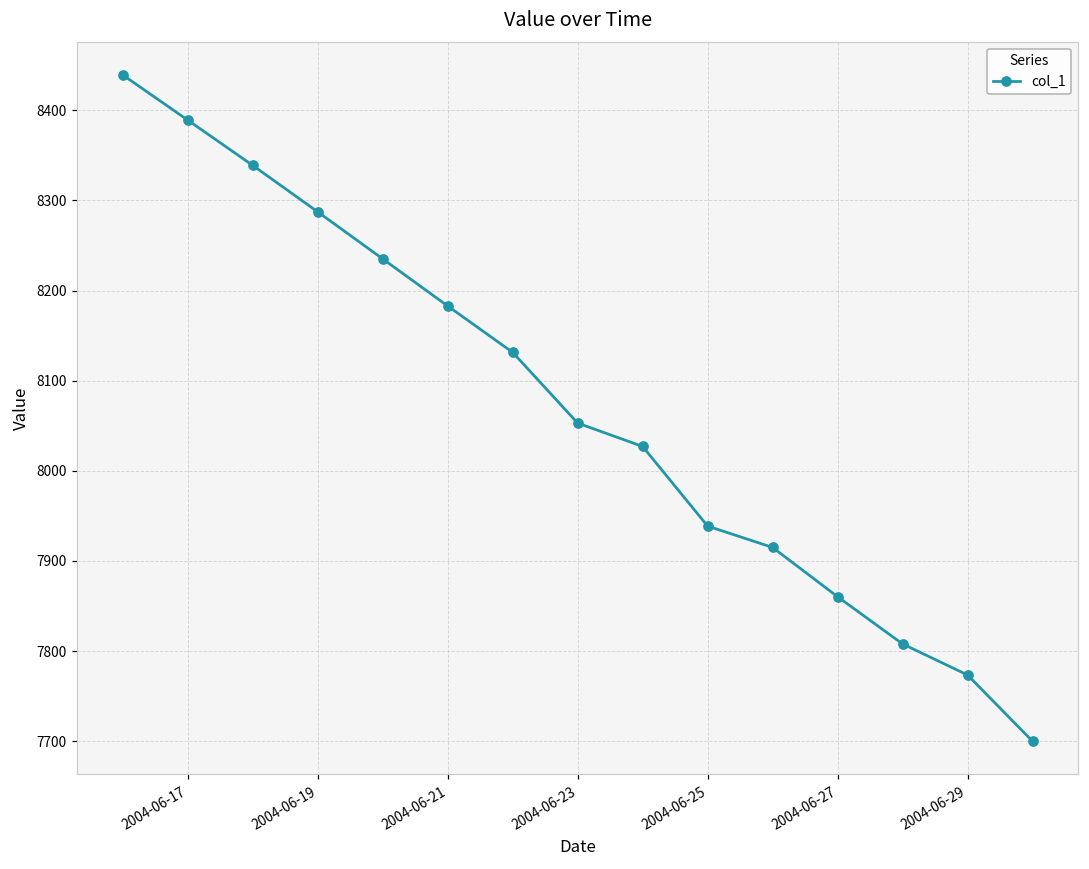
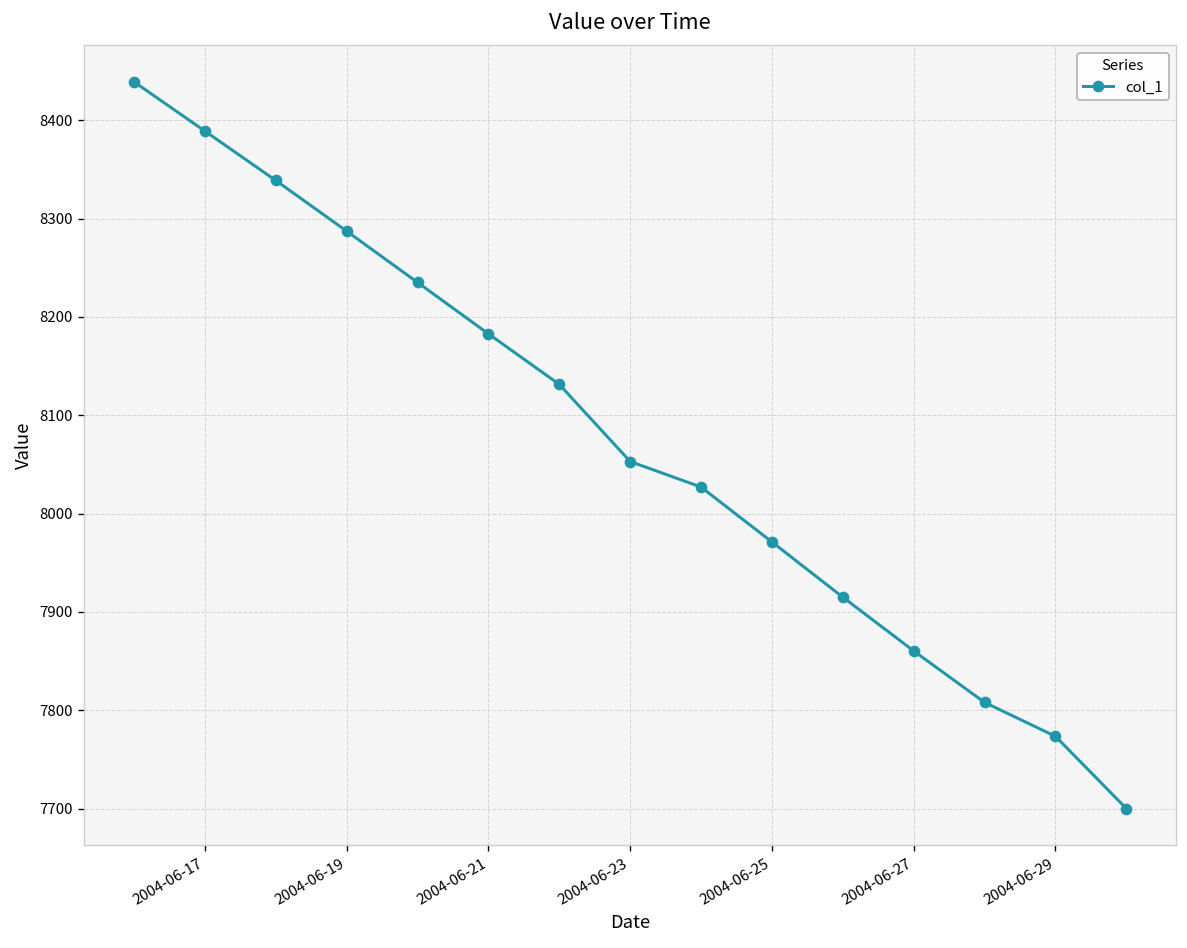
  {
    "2004-06-17": 8390,
    "2004-06-19": 8290,
    "2004-06-21": 8180,
    "2004-06-23": 8050,
-   "2004-06-25": 7940,
+   "2004-06-25": 7970,
    "2004-06-27": 7860,
    "2004-06-29": 7770
  }
